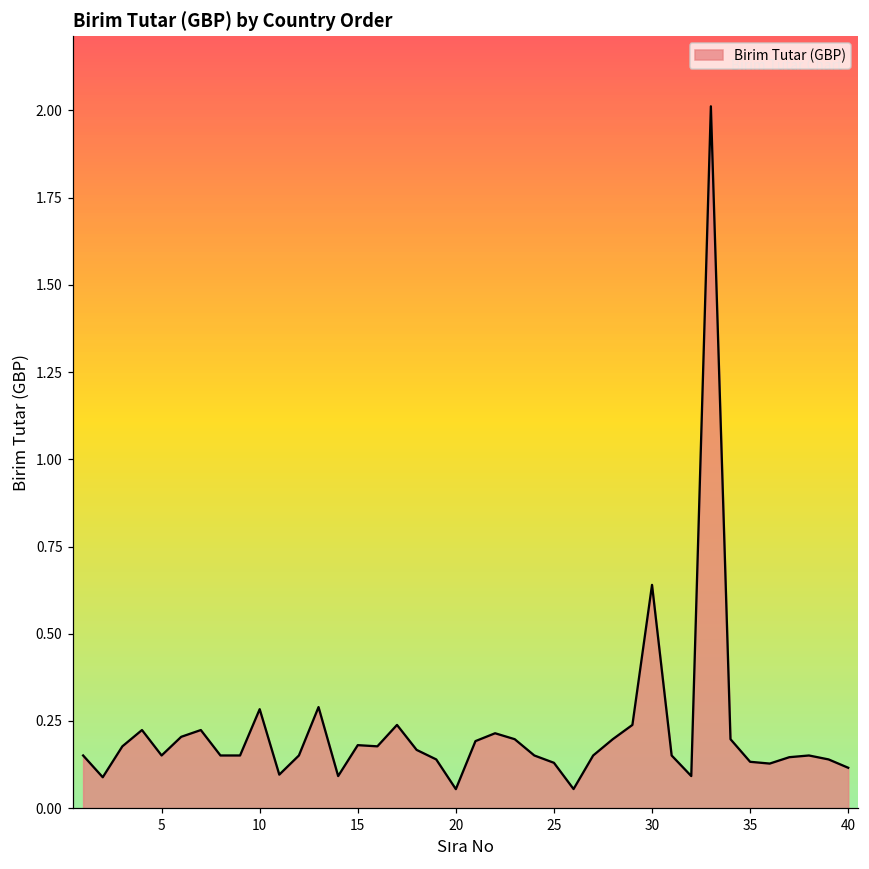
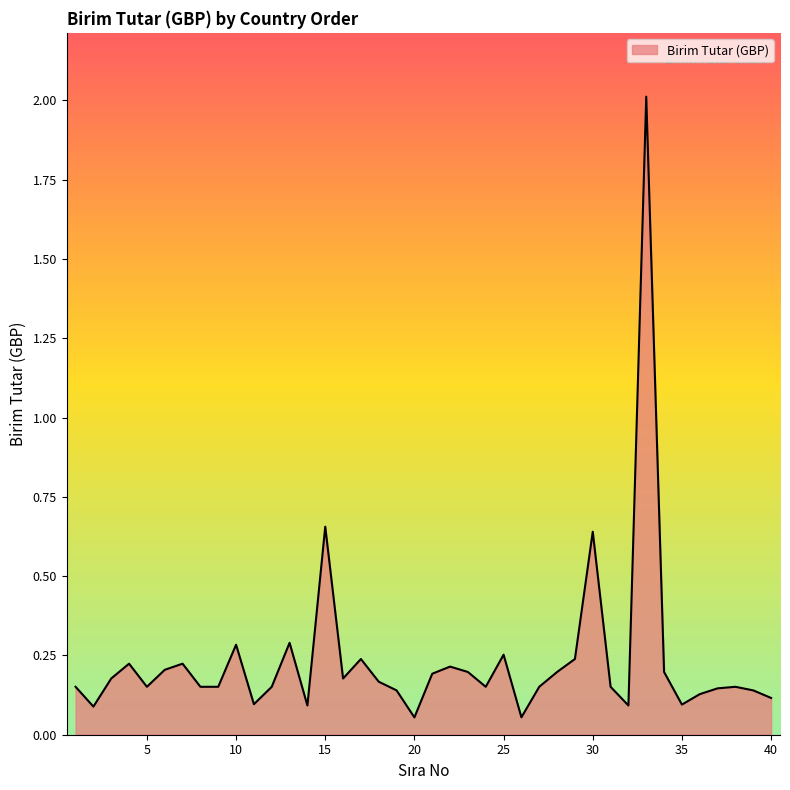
  {
    "5": 0.15,
    "10": 0.28,
-   "15": 0.18,
+   "15": 0.66,
    "20": 0.05,
-   "25": 0.13,
+   "25": 0.25,
    "30": 0.64,
-   "35": 0.13,
+   "35": 0.10,
    "40": 0.12
  }
